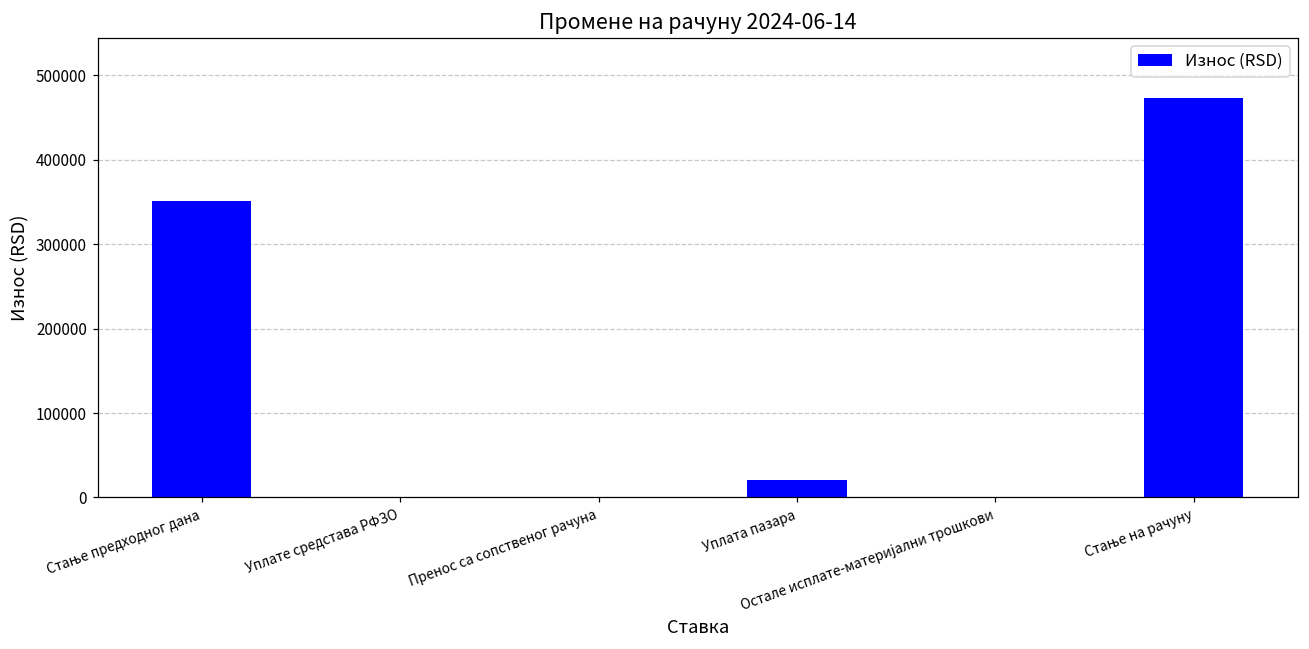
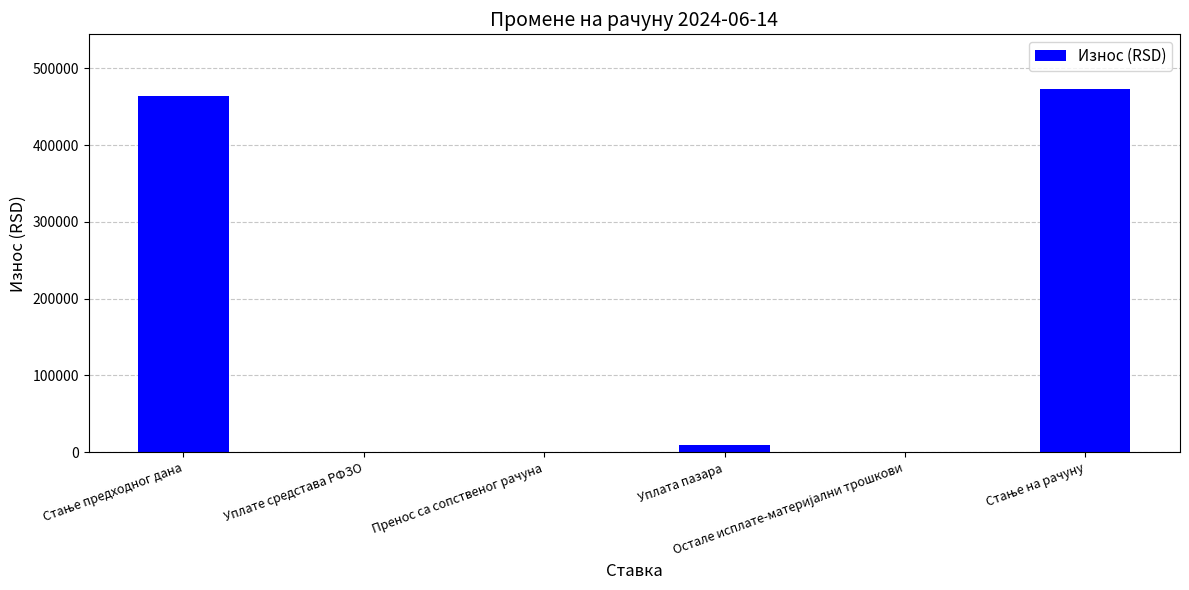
  {
-   "Стање предходног дана": 350000,
+   "Стање предходног дана": 460000,
    "Уплате средстава РФЗО": 0,
    "Пренос са сопственог рачуна": 0,
-   "Уплата пазара": 20000,
+   "Уплата пазара": 10000,
    "Остале исплате-материјални трошкови": 0,
    "Стање на рачуну": 470000
  }
